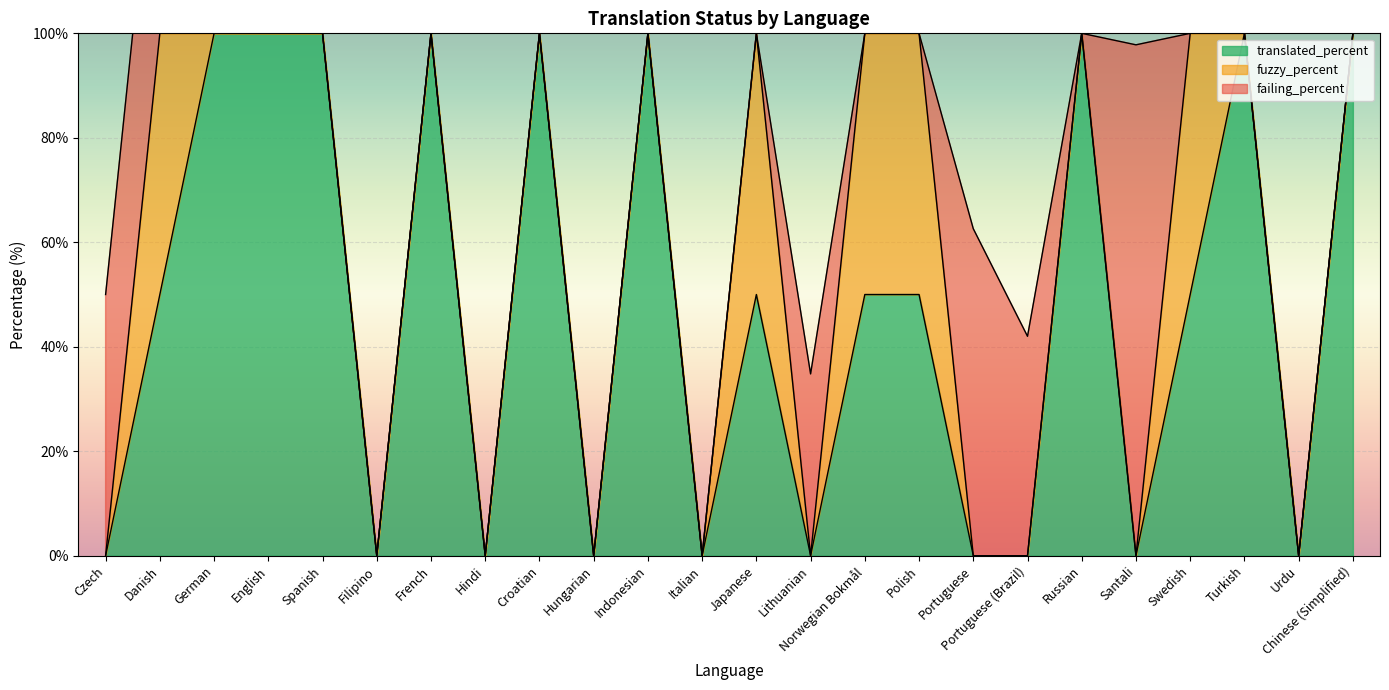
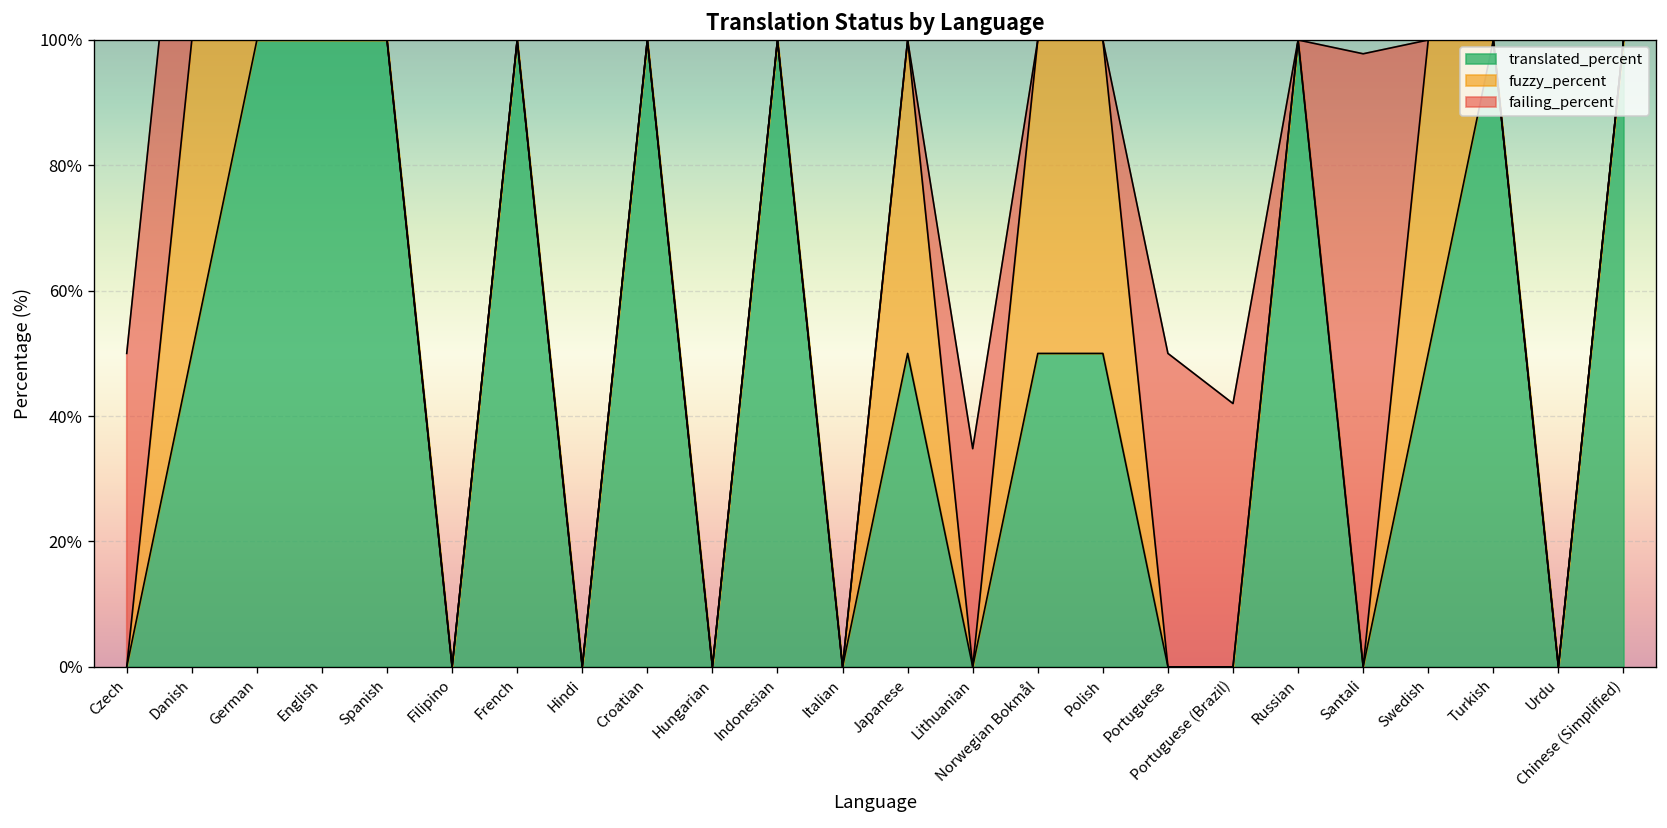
  {
    "translated_percent": {
      "Danish": "50%",
      "Japanese": "50%",
      "Norwegian Bokmål": "50%",
      "Polish": "50%",
      "Swedish": "50%"
    },
    "fuzzy_percent": {
      "Danish": "100%"
    },
    "failing_percent": {
      "Czech": "50%",
      "Lithuanian": "35%",
-     "Portuguese": "63%",
+     "Portuguese": "50%",
      "Portuguese (Brazil)": "42%",
      "Santali": "98%"
    }
  }
